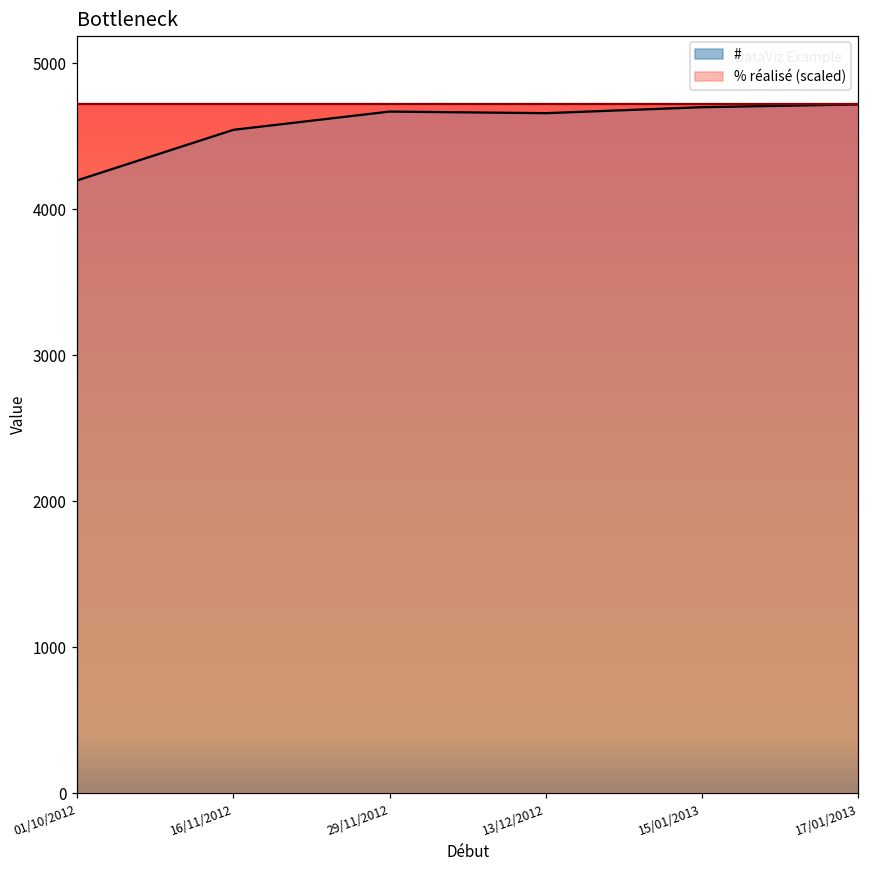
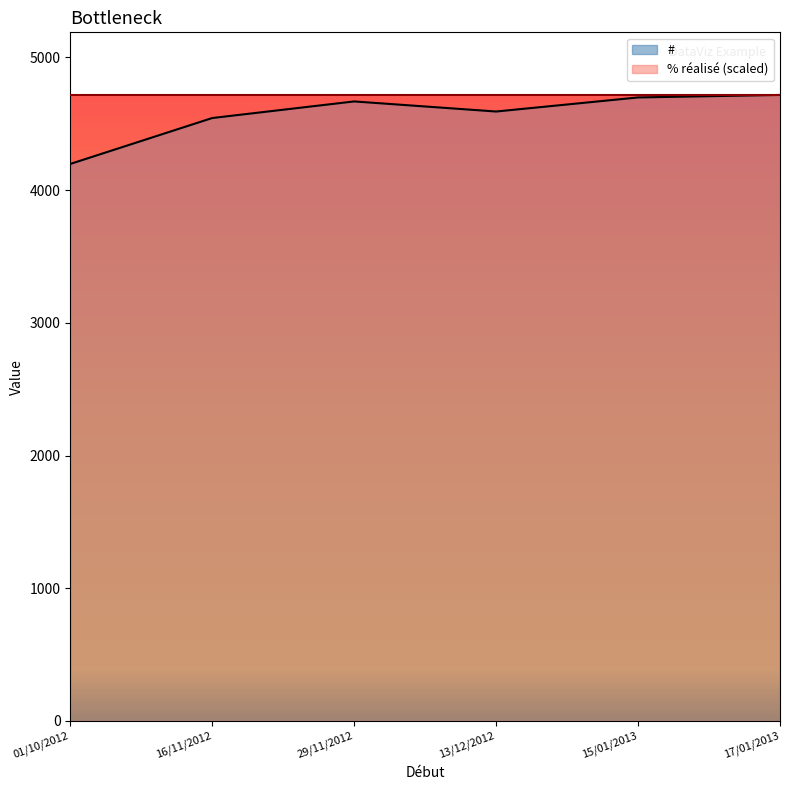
  {
    "#": {
      "01/10/2012": 4200,
      "16/11/2012": 4540,
      "29/11/2012": 4670,
-     "13/12/2012": 4660,
+     "13/12/2012": 4590,
      "15/01/2013": 4700
    },
    "% réalisé (scaled)": {
      "01/10/2012": 4720,
      "16/11/2012": 4720,
      "29/11/2012": 4720,
      "13/12/2012": 4720,
      "15/01/2013": 4720
    }
  }
